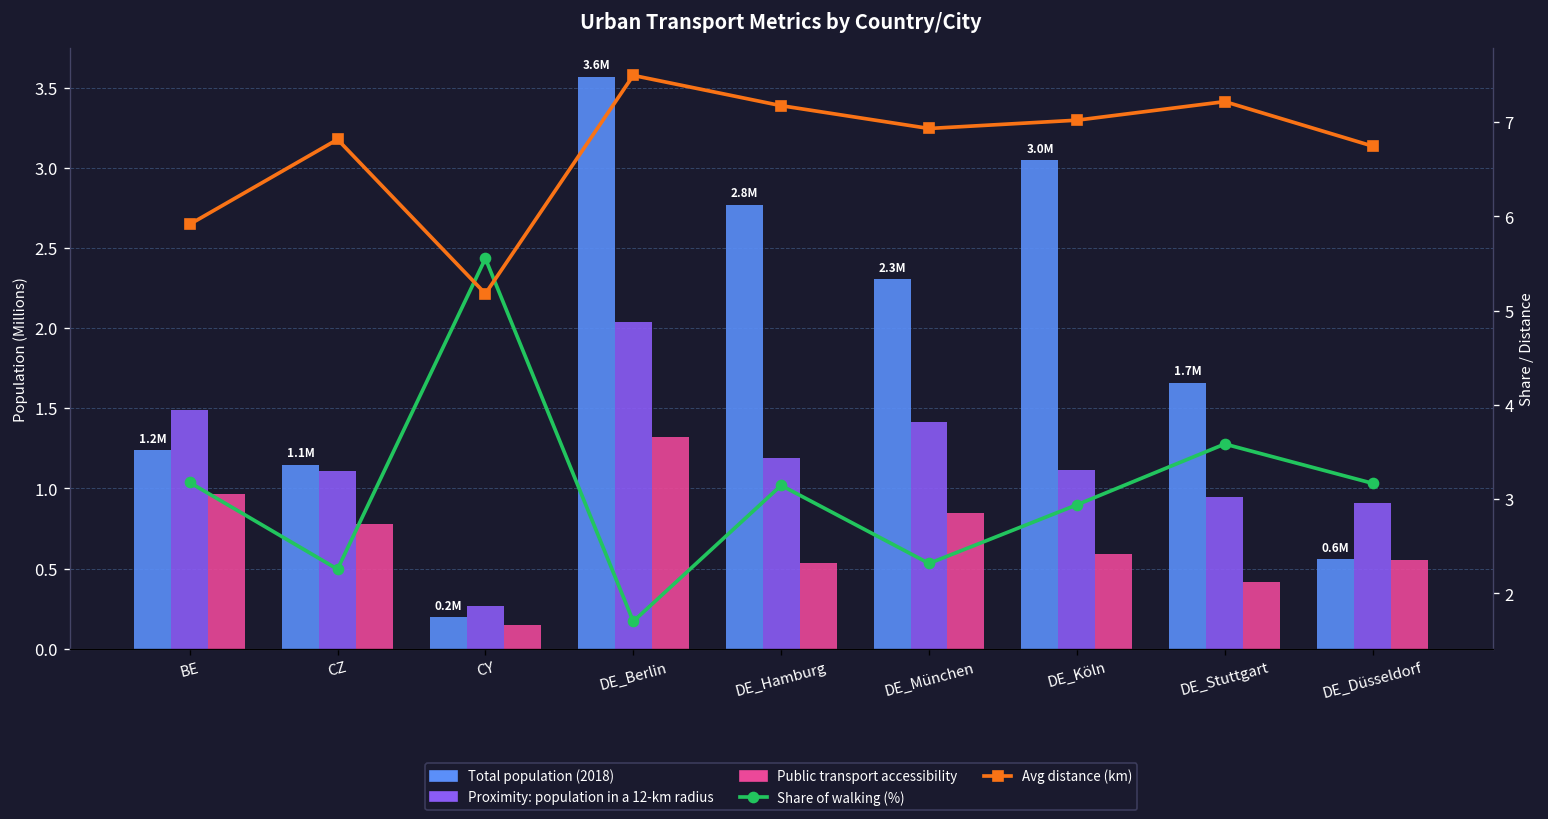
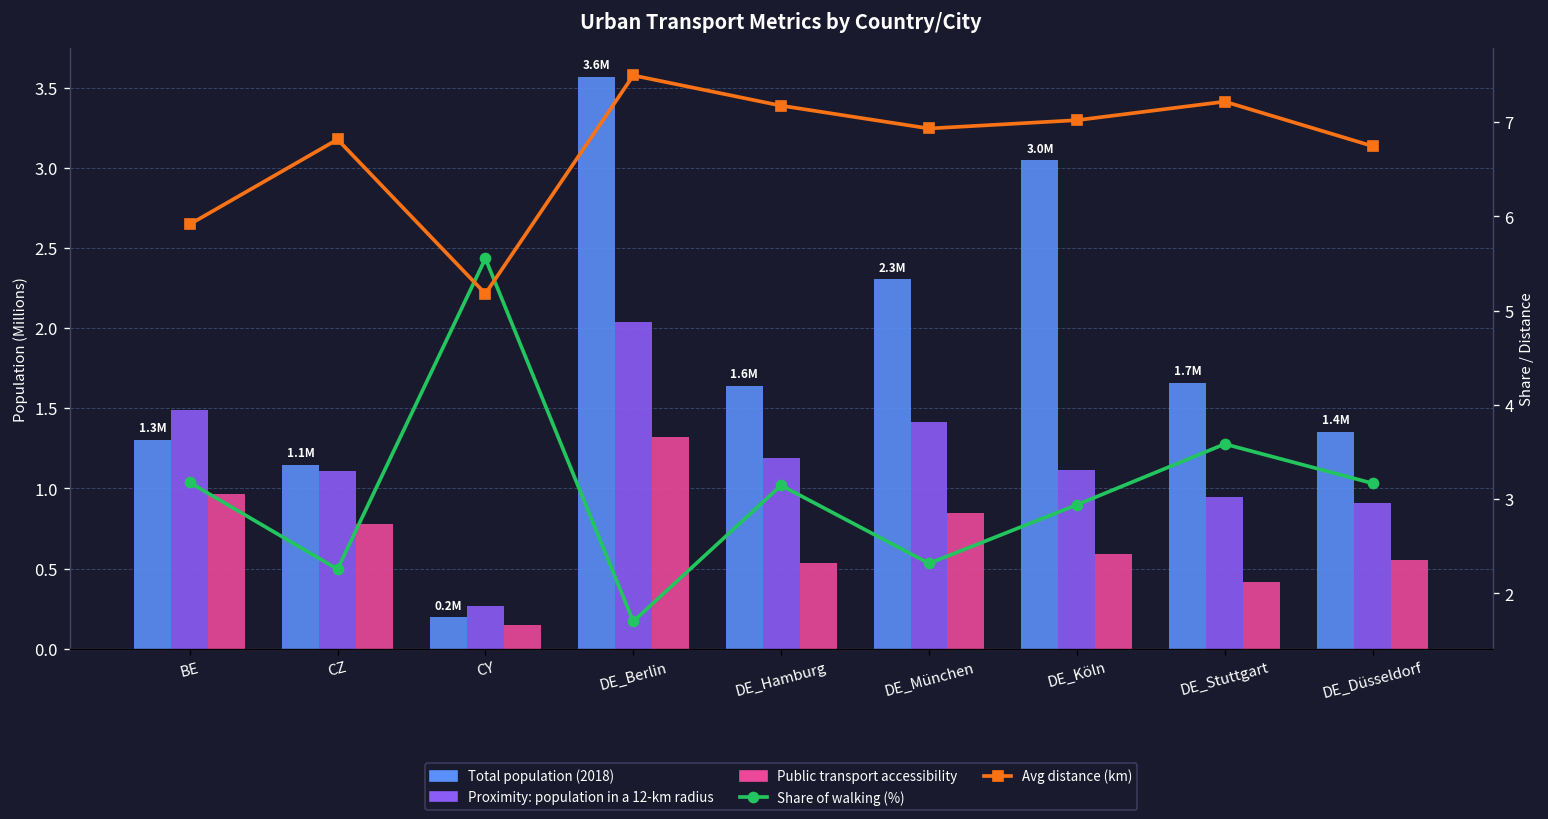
  {
    "Total population (2018)": {
-     "BE": "1.2M",
+     "BE": "1.3M",
      "CZ": "1.1M",
      "CY": "0.2M",
      "DE_Berlin": "3.6M",
-     "DE_Hamburg": "2.8M",
+     "DE_Hamburg": "1.6M",
      "DE_München": "2.3M",
      "DE_Köln": "3.0M",
      "DE_Stuttgart": "1.7M",
-     "DE_Düsseldorf": "0.6M"
+     "DE_Düsseldorf": "1.4M"
    }
  }
